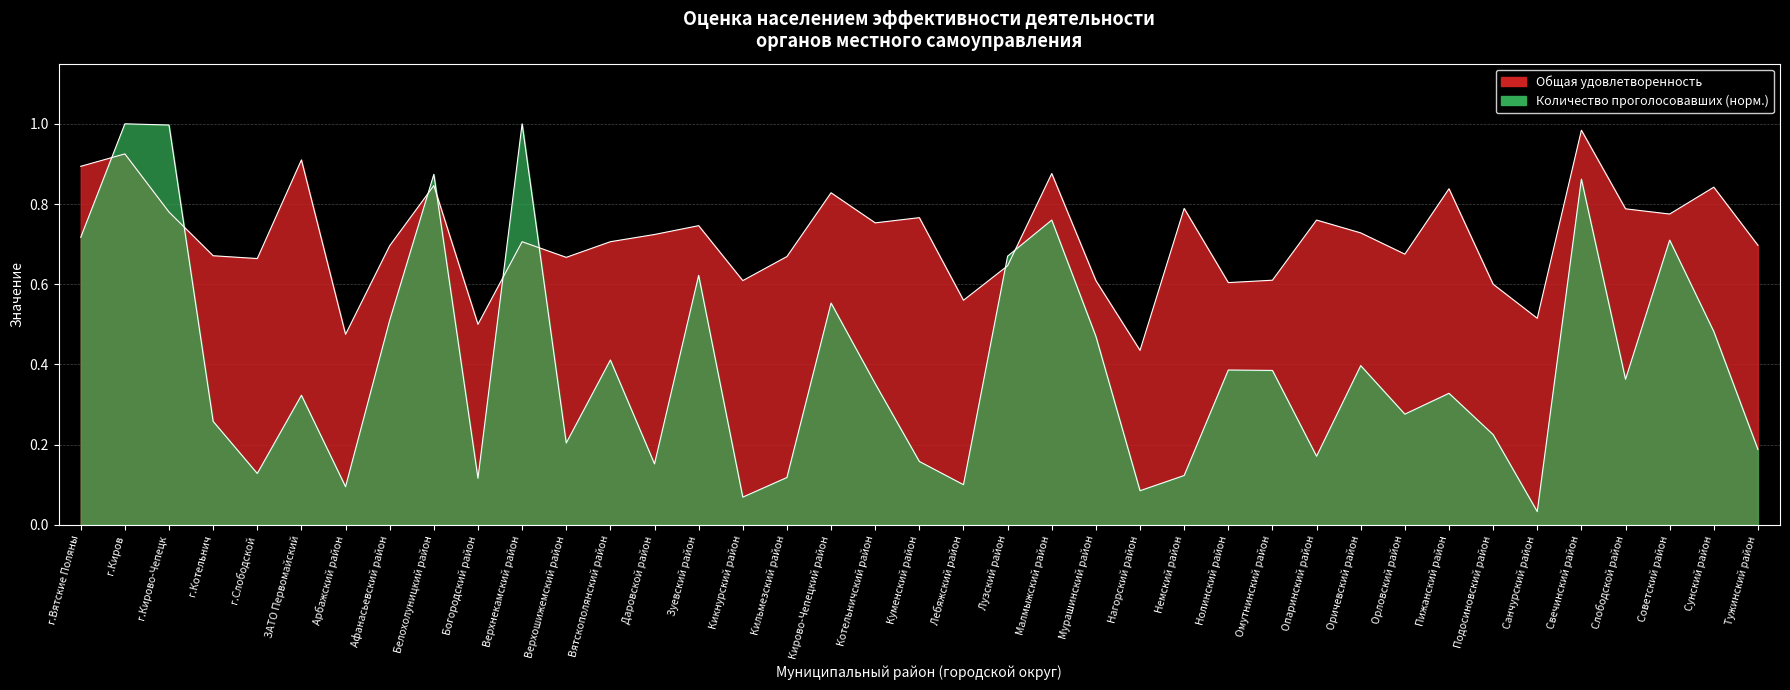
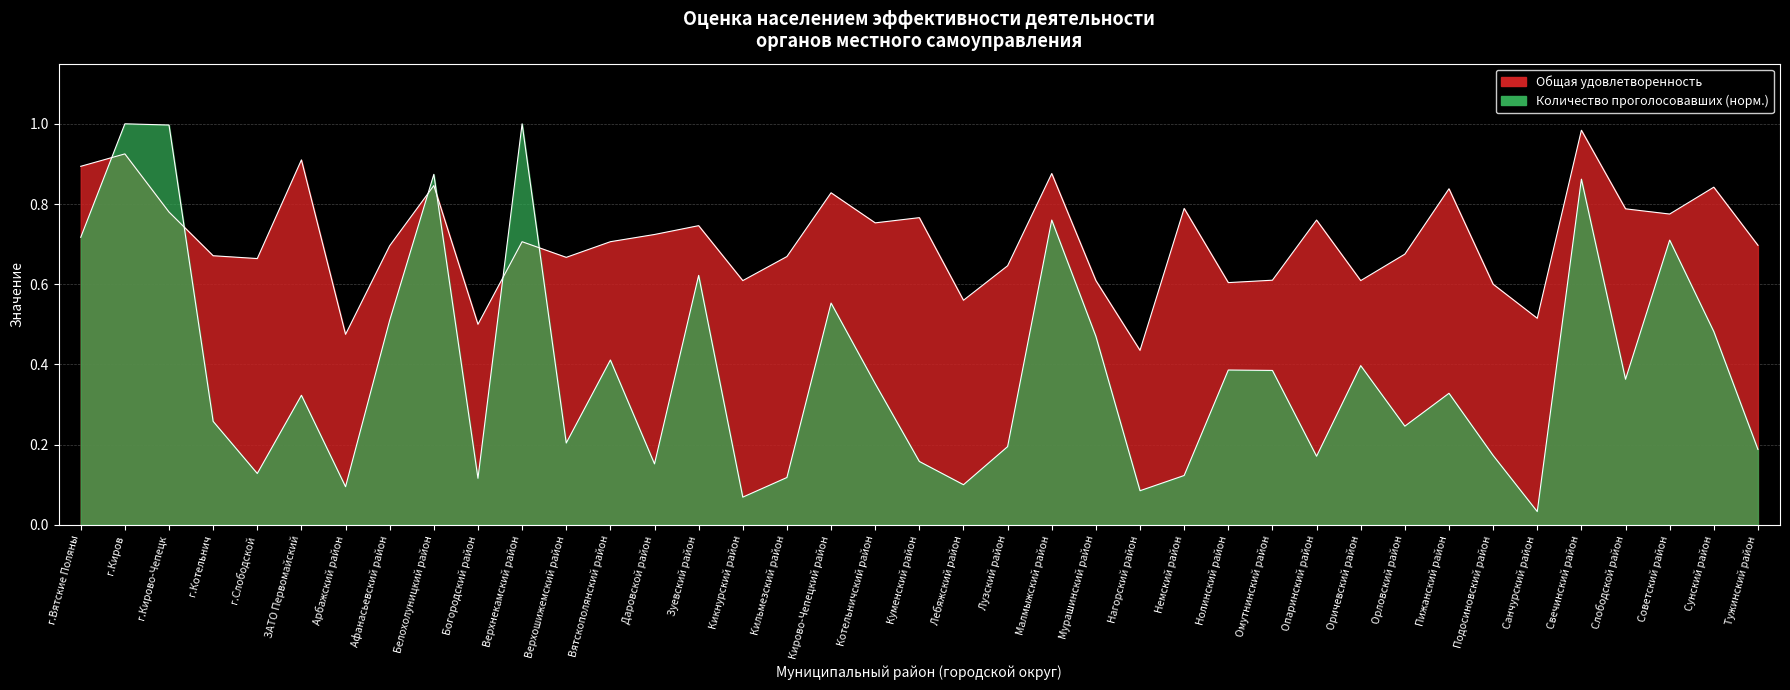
  {
    "Общая удовлетворенность": {
      "г.Вятские Поляны": 0.89,
      "г.Киров": 0.93,
      "г.Кирово-Чепецк": 0.78,
      "г.Котельнич": 0.67,
      "г.Слободской": 0.66,
      "ЗАТО Первомайский": 0.91,
      "Арбажский район": 0.48,
      "Афанасьевский район": 0.70,
      "Белохолуницкий район": 0.85,
      "Богородский район": 0.50,
      "Верхнекамский район": 0.71,
      "Верхошижемский район": 0.67,
      "Вятскополянский район": 0.71,
      "Даровской район": 0.72,
      "Зуевский район": 0.75,
      "Кикнурский район": 0.61,
      "Кильмезский район": 0.67,
      "Кирово-Чепецкий район": 0.83,
      "Котельничский район": 0.75,
      "Куменский район": 0.77,
      "Лебяжский район": 0.56,
      "Лузский район": 0.65,
      "Малмыжский район": 0.88,
      "Мурашинский район": 0.61,
      "Нагорский район": 0.44,
      "Немский район": 0.79,
      "Нолинский район": 0.60,
      "Омутнинский район": 0.61,
      "Опаринский район": 0.76,
-     "Оричевский район": 0.73,
+     "Оричевский район": 0.61,
      "Орловский район": 0.68,
      "Пижанский район": 0.84,
      "Подосиновский район": 0.60,
      "Санчурский район": 0.52,
      "Свечинский район": 0.98,
      "Слободской район": 0.79,
      "Советский район": 0.78,
      "Сунский район": 0.84,
      "Тужинский район": 0.70
    },
    "Количество проголосовавших (норм.)": {
      "г.Вятские Поляны": 0.72,
      "г.Киров": 1.00,
      "г.Кирово-Чепецк": 1.00,
      "г.Котельнич": 0.26,
      "г.Слободской": 0.13,
      "ЗАТО Первомайский": 0.32,
      "Арбажский район": 0.10,
      "Афанасьевский район": 0.51,
      "Белохолуницкий район": 0.87,
      "Богородский район": 0.12,
      "Верхнекамский район": 1.00,
      "Верхошижемский район": 0.20,
      "Вятскополянский район": 0.41,
      "Даровской район": 0.15,
      "Зуевский район": 0.62,
      "Кикнурский район": 0.07,
      "Кильмезский район": 0.12,
      "Кирово-Чепецкий район": 0.55,
      "Котельничский район": 0.35,
      "Куменский район": 0.16,
      "Лебяжский район": 0.10,
-     "Лузский район": 0.67,
+     "Лузский район": 0.20,
      "Малмыжский район": 0.76,
      "Мурашинский район": 0.47,
      "Нагорский район": 0.09,
      "Немский район": 0.12,
      "Нолинский район": 0.39,
      "Омутнинский район": 0.39,
      "Опаринский район": 0.17,
      "Оричевский район": 0.40,
-     "Орловский район": 0.28,
+     "Орловский район": 0.25,
      "Пижанский район": 0.33,
-     "Подосиновский район": 0.23,
+     "Подосиновский район": 0.17,
      "Санчурский район": 0.03,
      "Свечинский район": 0.86,
      "Слободской район": 0.36,
      "Советский район": 0.71,
      "Сунский район": 0.48,
      "Тужинский район": 0.19
    }
  }
